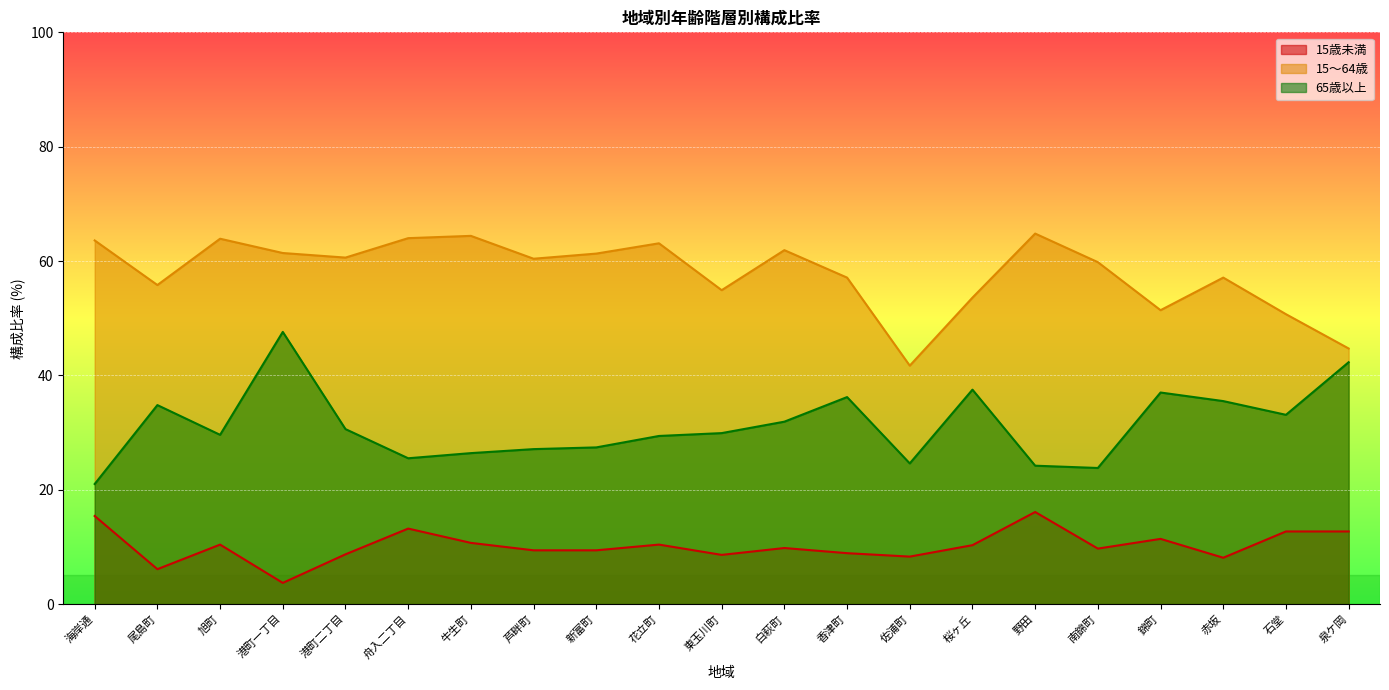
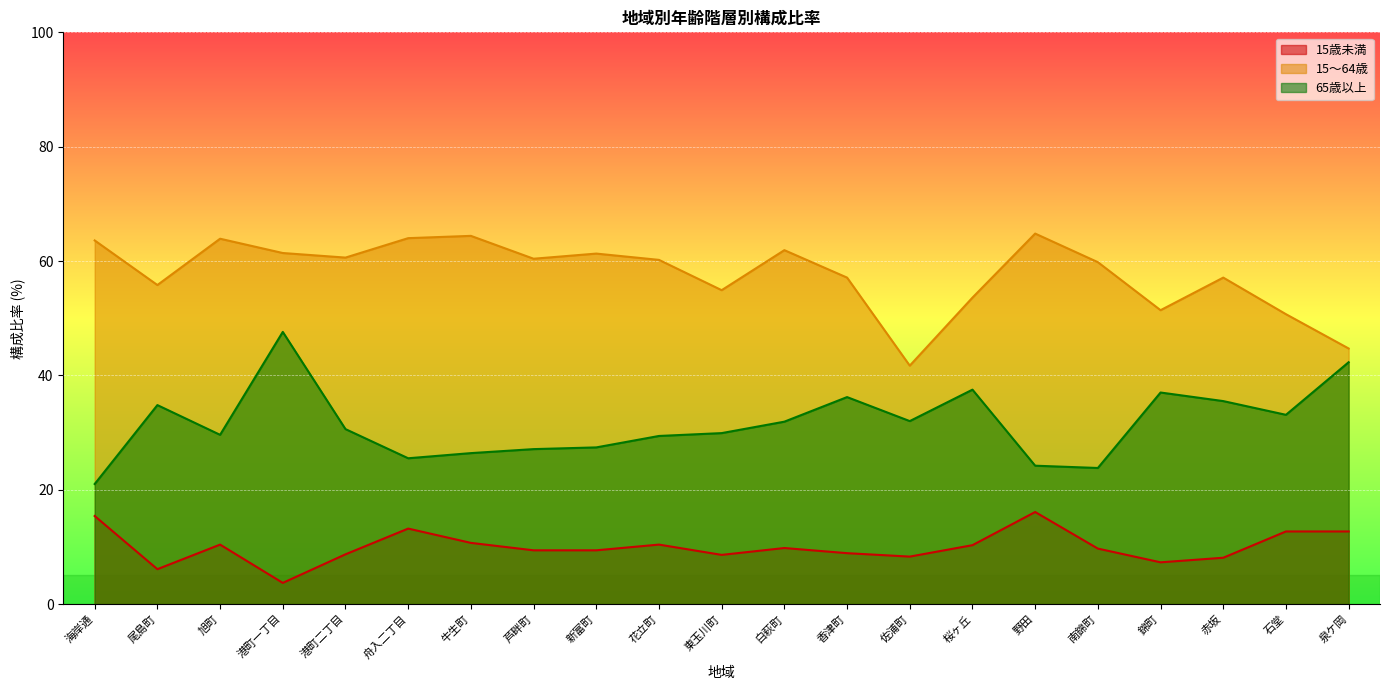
  {
    "15歳未満": {
      "海岸通": 15,
      "尾島町": 6,
      "旭町": 10,
      "港町一丁目": 4,
      "港町二丁目": 9,
      "舟入二丁目": 13,
      "牛生町": 11,
      "芦畔町": 9,
      "新富町": 9,
      "花立町": 10,
      "東玉川町": 9,
      "白萩町": 10,
      "香津町": 9,
      "佐浦町": 8,
      "桜ヶ丘": 10,
      "野田": 16,
      "南錦町": 10,
-     "錦町": 11,
+     "錦町": 7,
      "赤坂": 8,
      "石堂": 13,
      "泉ケ岡": 13
    },
    "15～64歳": {
      "海岸通": 64,
      "尾島町": 56,
      "旭町": 64,
      "港町一丁目": 61,
      "港町二丁目": 61,
      "舟入二丁目": 64,
      "牛生町": 64,
      "芦畔町": 60,
      "新富町": 61,
-     "花立町": 63,
+     "花立町": 60,
      "東玉川町": 55,
      "白萩町": 62,
      "香津町": 57,
      "佐浦町": 42,
      "桜ヶ丘": 54,
      "野田": 65,
      "南錦町": 60,
      "錦町": 51,
      "赤坂": 57,
      "石堂": 51,
      "泉ケ岡": 45
    },
    "65歳以上": {
      "海岸通": 21,
      "尾島町": 35,
      "旭町": 30,
      "港町一丁目": 48,
      "港町二丁目": 31,
      "舟入二丁目": 26,
      "牛生町": 26,
      "芦畔町": 27,
      "新富町": 27,
      "花立町": 29,
      "東玉川町": 30,
      "白萩町": 32,
      "香津町": 36,
-     "佐浦町": 25,
+     "佐浦町": 32,
      "桜ヶ丘": 38,
      "野田": 24,
      "南錦町": 24,
      "錦町": 37,
      "赤坂": 36,
      "石堂": 33,
      "泉ケ岡": 42
    }
  }
